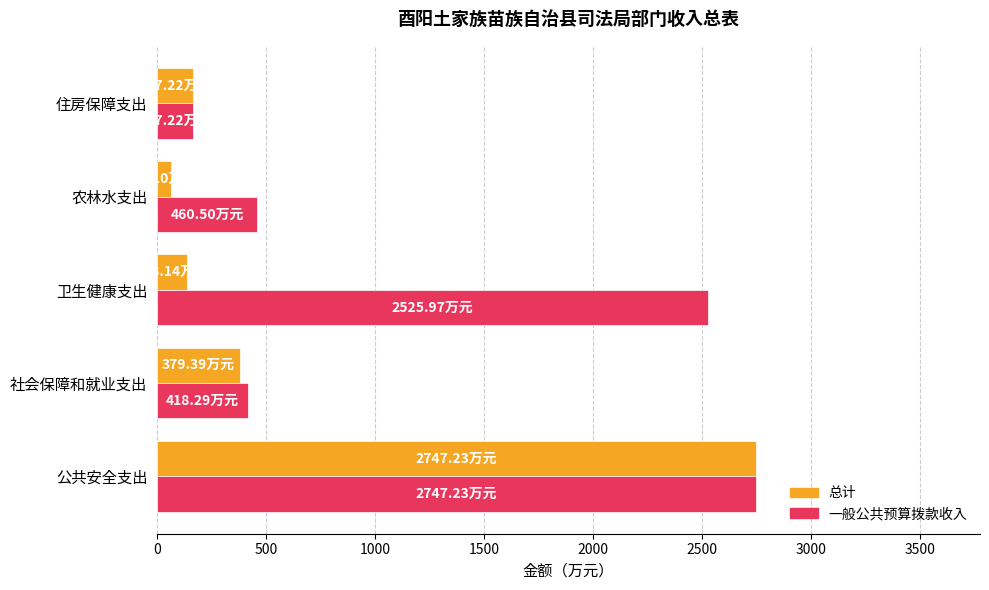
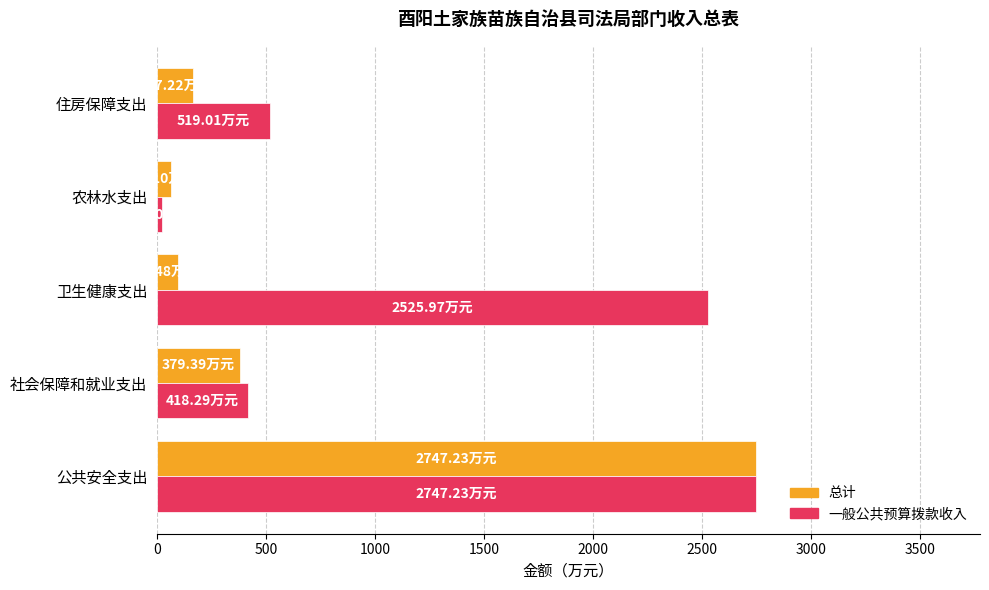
  {
    "总计": {
      "住房保障支出": 170,
      "农林水支出": 70,
-     "卫生健康支出": 140
+     "卫生健康支出": 90
    },
    "一般公共预算拨款收入": {
-     "住房保障支出": 170,
-     "农林水支出": 460
+     "住房保障支出": 520,
+     "农林水支出": 20
    }
  }
